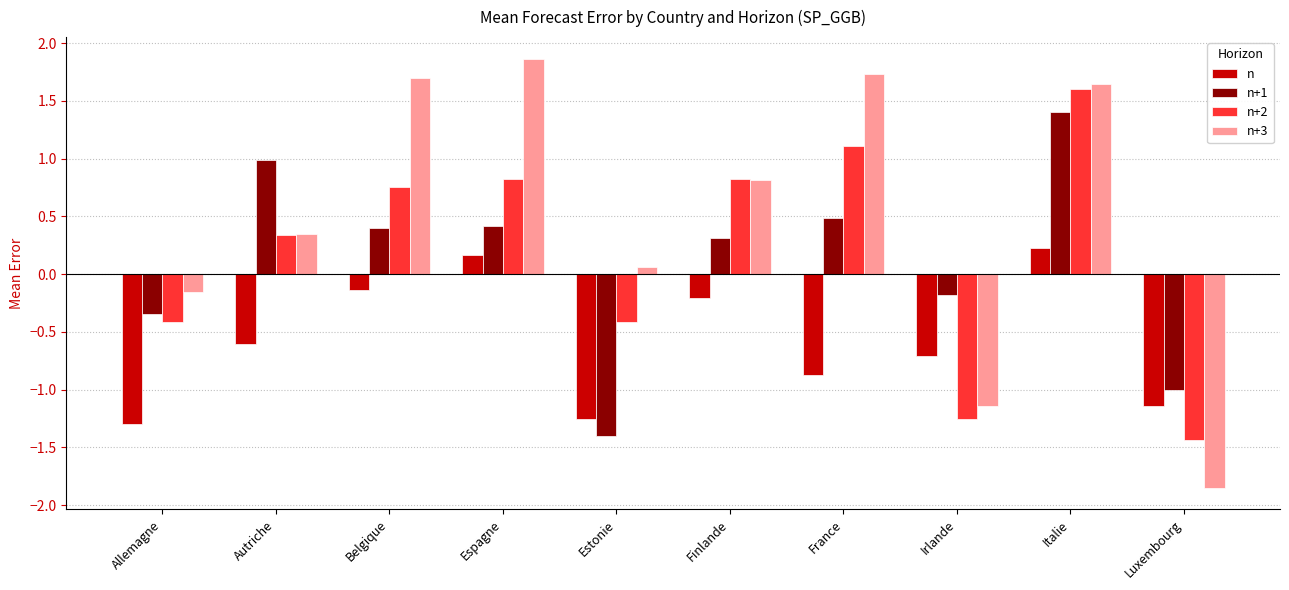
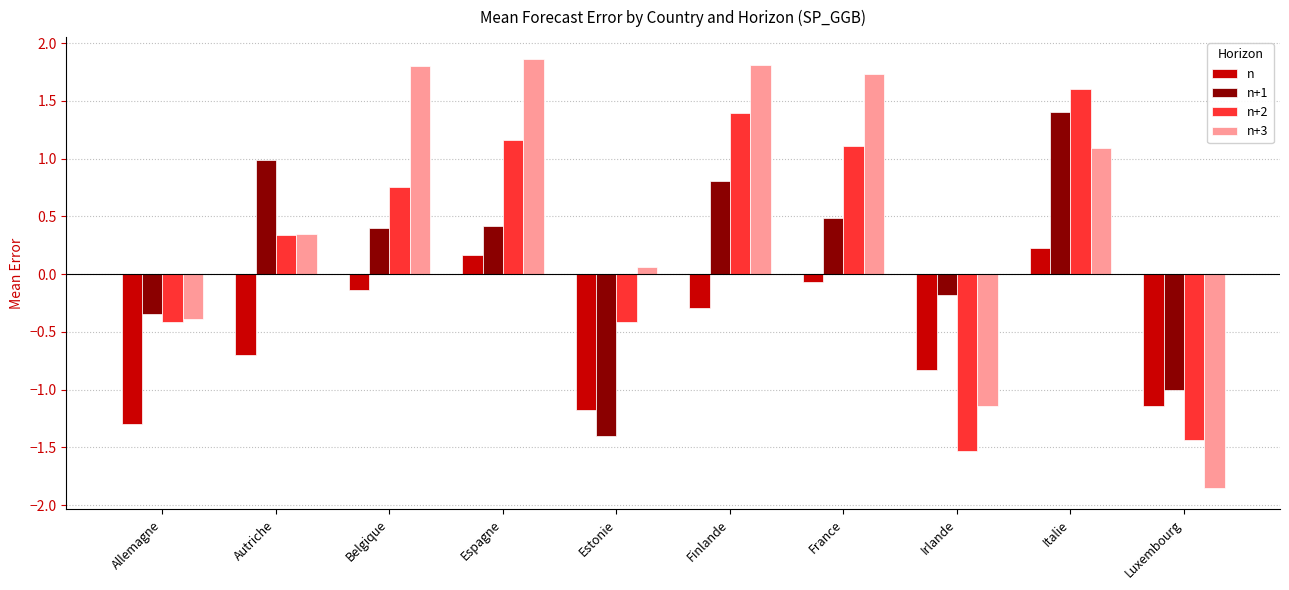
  {
    "n": {
      "Allemagne": -1.30,
-     "Autriche": -0.61,
+     "Autriche": -0.70,
      "Belgique": -0.14,
      "Espagne": 0.17,
-     "Estonie": -1.25,
-     "Finlande": -0.21,
-     "France": -0.88,
-     "Irlande": -0.71,
+     "Estonie": -1.18,
+     "Finlande": -0.29,
+     "France": -0.07,
+     "Irlande": -0.83,
      "Italie": 0.23,
      "Luxembourg": -1.14
    },
    "n+1": {
      "Allemagne": -0.34,
      "Autriche": 0.99,
      "Belgique": 0.40,
      "Espagne": 0.42,
      "Estonie": -1.40,
-     "Finlande": 0.31,
+     "Finlande": 0.81,
      "France": 0.49,
      "Irlande": -0.18,
      "Italie": 1.40,
      "Luxembourg": -1.00
    },
    "n+2": {
      "Allemagne": -0.41,
      "Autriche": 0.34,
      "Belgique": 0.75,
-     "Espagne": 0.82,
+     "Espagne": 1.16,
      "Estonie": -0.41,
-     "Finlande": 0.83,
+     "Finlande": 1.40,
      "France": 1.11,
-     "Irlande": -1.26,
+     "Irlande": -1.53,
      "Italie": 1.60,
      "Luxembourg": -1.43
    },
    "n+3": {
-     "Allemagne": -0.16,
+     "Allemagne": -0.39,
      "Autriche": 0.35,
-     "Belgique": 1.7,
+     "Belgique": 1.8,
      "Espagne": 1.87,
      "Estonie": 0.06,
-     "Finlande": 0.82,
+     "Finlande": 1.81,
      "France": 1.73,
      "Irlande": -1.14,
-     "Italie": 1.65,
+     "Italie": 1.09,
      "Luxembourg": -1.85
    }
  }
